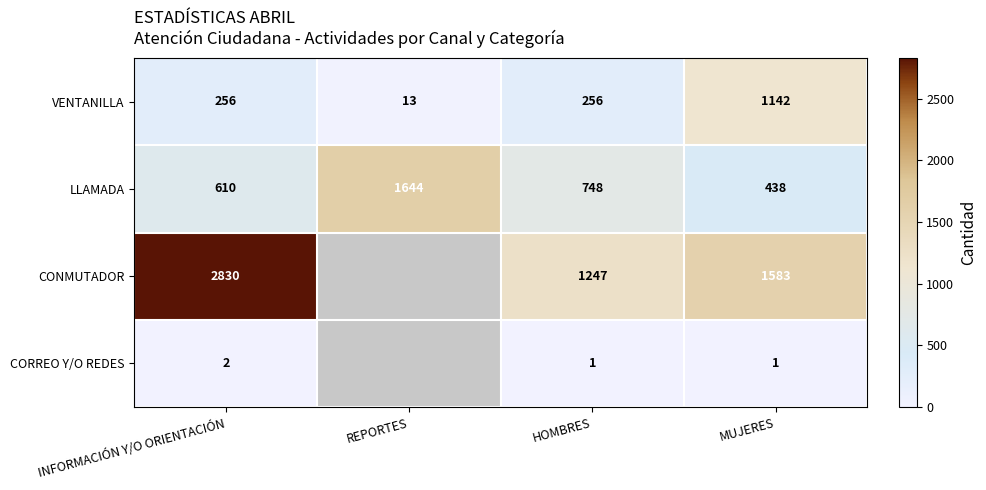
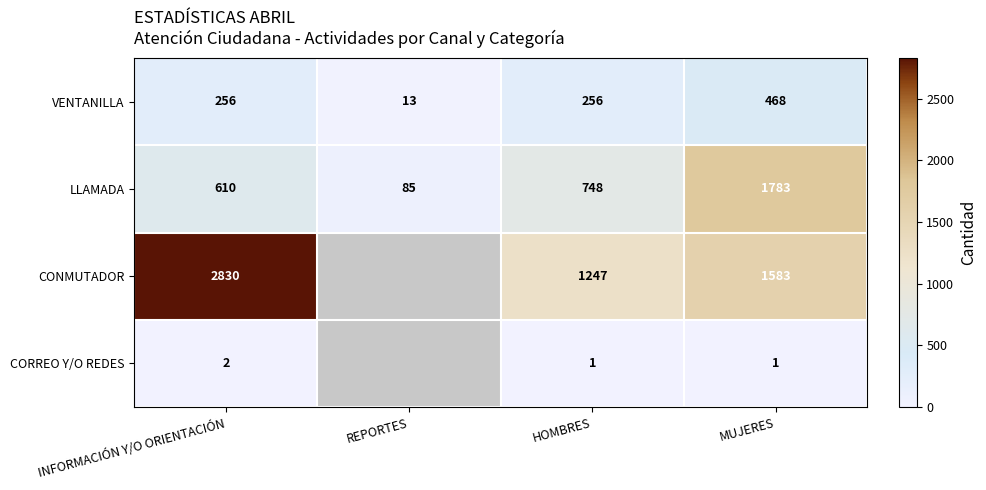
  {
    "VENTANILLA": {
      "INFORMACIÓN Y/O ORIENTACIÓN": 256,
      "REPORTES": 13,
      "HOMBRES": 256,
-     "MUJERES": 1142
+     "MUJERES": 468
    },
    "LLAMADA": {
      "INFORMACIÓN Y/O ORIENTACIÓN": 610,
-     "REPORTES": 1644,
+     "REPORTES": 85,
      "HOMBRES": 748,
-     "MUJERES": 438
+     "MUJERES": 1783
    },
    "CONMUTADOR": {
      "INFORMACIÓN Y/O ORIENTACIÓN": 2830,
      "HOMBRES": 1247,
      "MUJERES": 1583
    },
    "CORREO Y/O REDES": {
      "INFORMACIÓN Y/O ORIENTACIÓN": 2,
      "HOMBRES": 1,
      "MUJERES": 1
    }
  }
